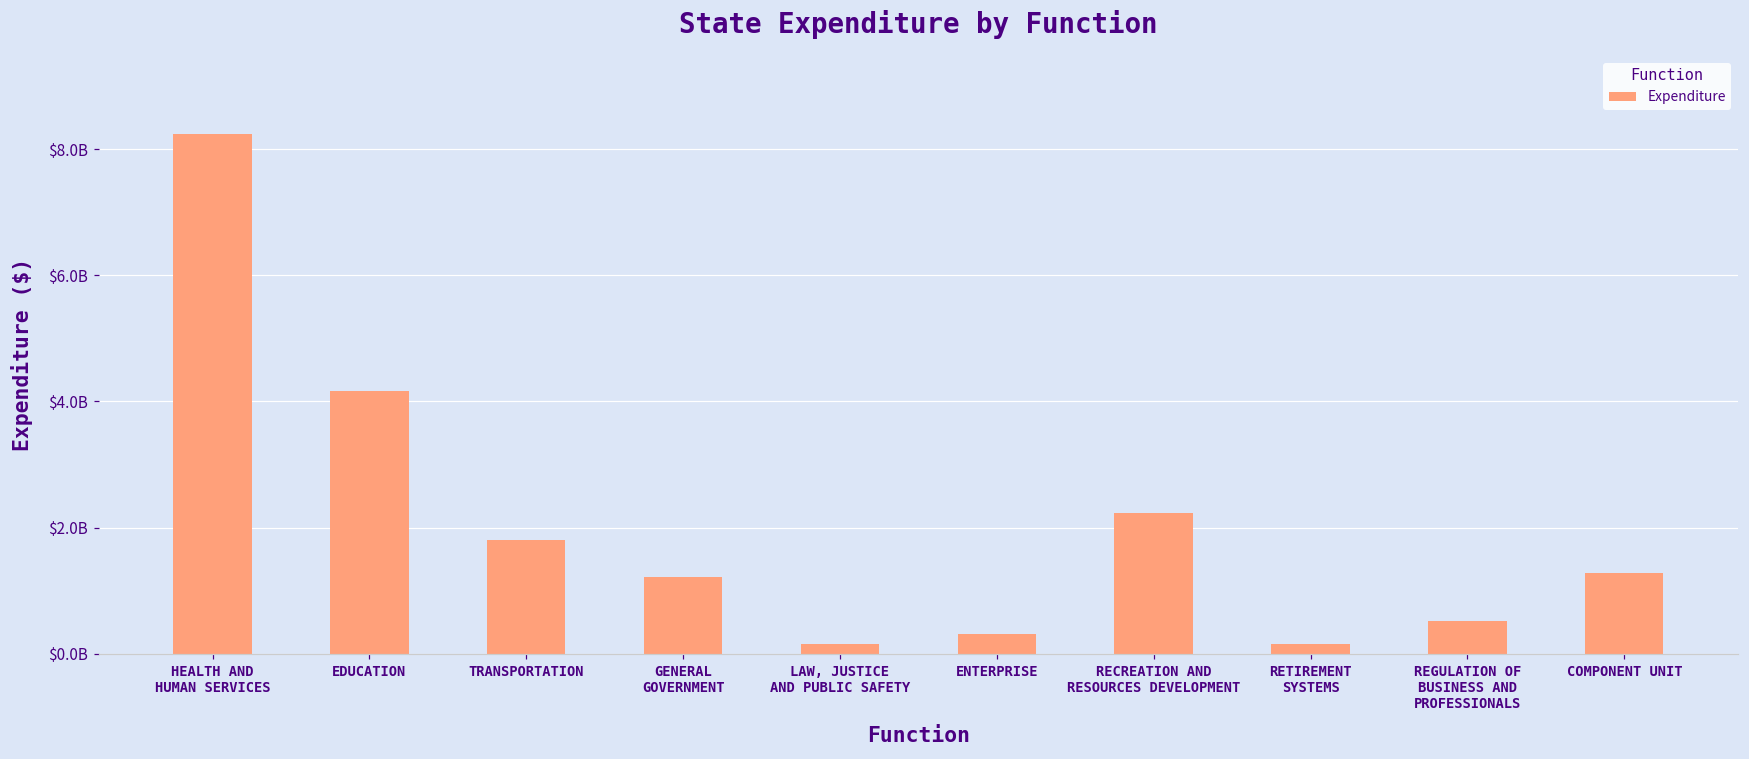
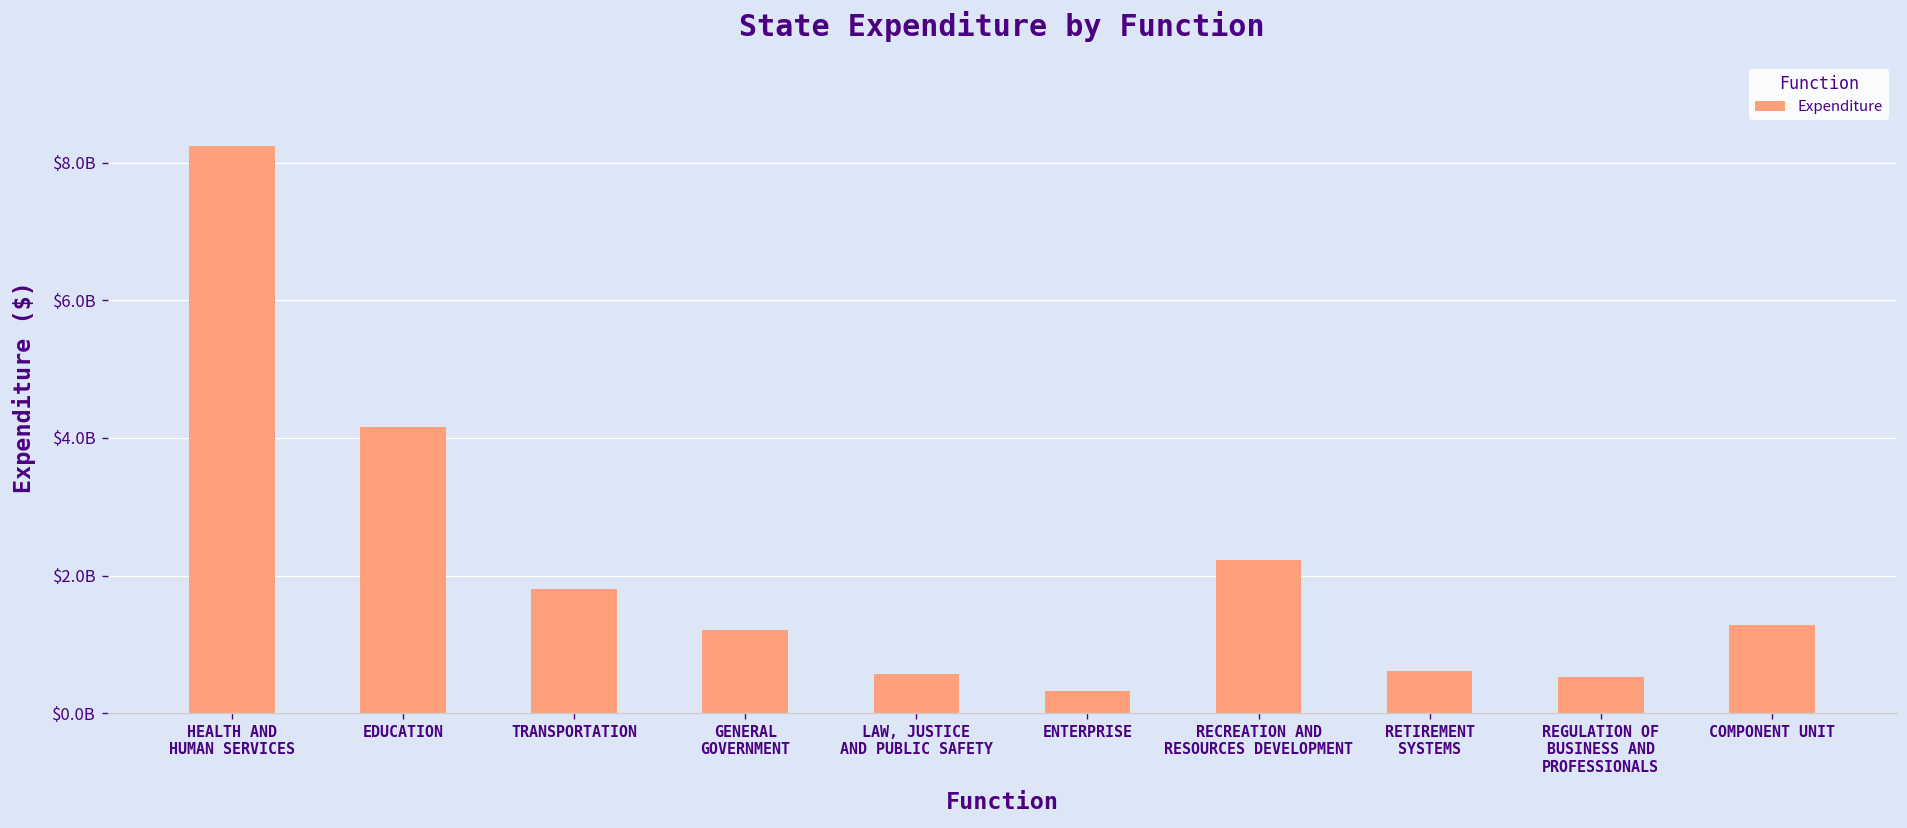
  {
    "HEALTH AND HUMAN SERVICES": "$8200000000",
    "EDUCATION": "$4200000000",
    "TRANSPORTATION": "$1800000000",
    "GENERAL GOVERNMENT": "$1200000000",
-   "LAW, JUSTICE AND PUBLIC SAFETY": "$200000000",
+   "LAW, JUSTICE AND PUBLIC SAFETY": "$600000000",
    "ENTERPRISE": "$300000000",
    "RECREATION AND RESOURCES DEVELOPMENT": "$2200000000",
-   "RETIREMENT SYSTEMS": "$200000000",
+   "RETIREMENT SYSTEMS": "$600000000",
    "REGULATION OF BUSINESS AND PROFESSIONALS": "$500000000",
    "COMPONENT UNIT": "$1300000000"
  }
